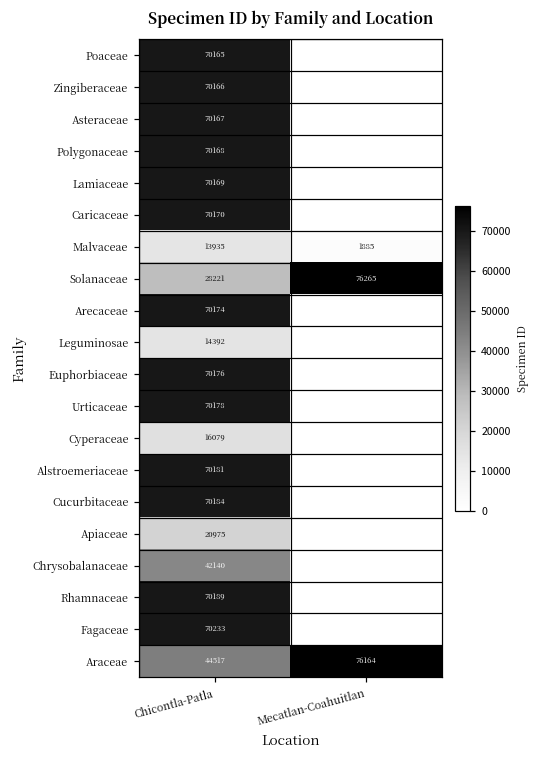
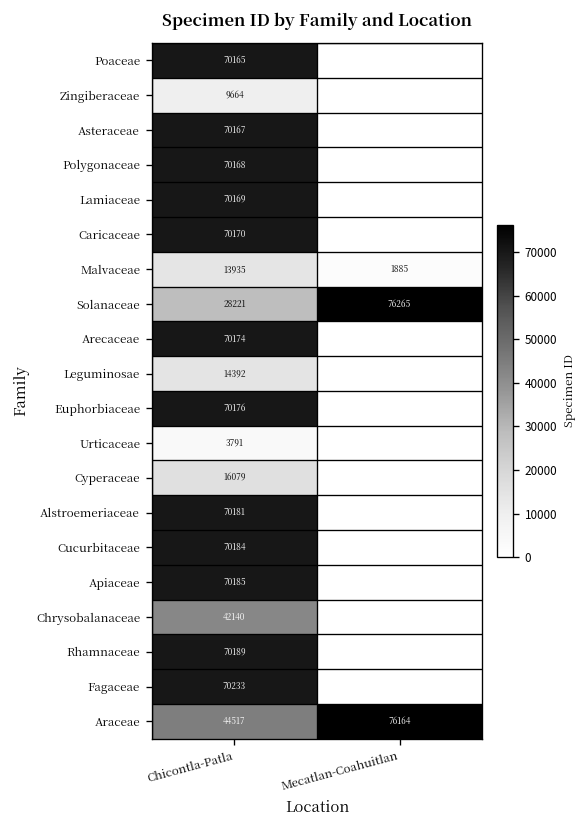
  {
    "Poaceae": {
      "Chicontla-Patla": 70165
    },
    "Zingiberaceae": {
-     "Chicontla-Patla": 70166
+     "Chicontla-Patla": 9664
    },
    "Asteraceae": {
      "Chicontla-Patla": 70167
    },
    "Polygonaceae": {
      "Chicontla-Patla": 70168
    },
    "Lamiaceae": {
      "Chicontla-Patla": 70169
    },
    "Caricaceae": {
      "Chicontla-Patla": 70170
    },
    "Malvaceae": {
      "Chicontla-Patla": 13935,
      "Mecatlan-Coahuitlan": 1885
    },
    "Solanaceae": {
      "Chicontla-Patla": 28221,
      "Mecatlan-Coahuitlan": 76265
    },
    "Arecaceae": {
      "Chicontla-Patla": 70174
    },
    "Leguminosae": {
      "Chicontla-Patla": 14392
    },
    "Euphorbiaceae": {
      "Chicontla-Patla": 70176
    },
    "Urticaceae": {
-     "Chicontla-Patla": 70178
+     "Chicontla-Patla": 3791
    },
    "Cyperaceae": {
      "Chicontla-Patla": 16079
    },
    "Alstroemeriaceae": {
      "Chicontla-Patla": 70181
    },
    "Cucurbitaceae": {
      "Chicontla-Patla": 70184
    },
    "Apiaceae": {
-     "Chicontla-Patla": 20975
+     "Chicontla-Patla": 70185
    },
    "Chrysobalanaceae": {
      "Chicontla-Patla": 42140
    },
    "Rhamnaceae": {
      "Chicontla-Patla": 70189
    },
    "Fagaceae": {
      "Chicontla-Patla": 70233
    },
    "Araceae": {
      "Chicontla-Patla": 44517,
      "Mecatlan-Coahuitlan": 76164
    }
  }
